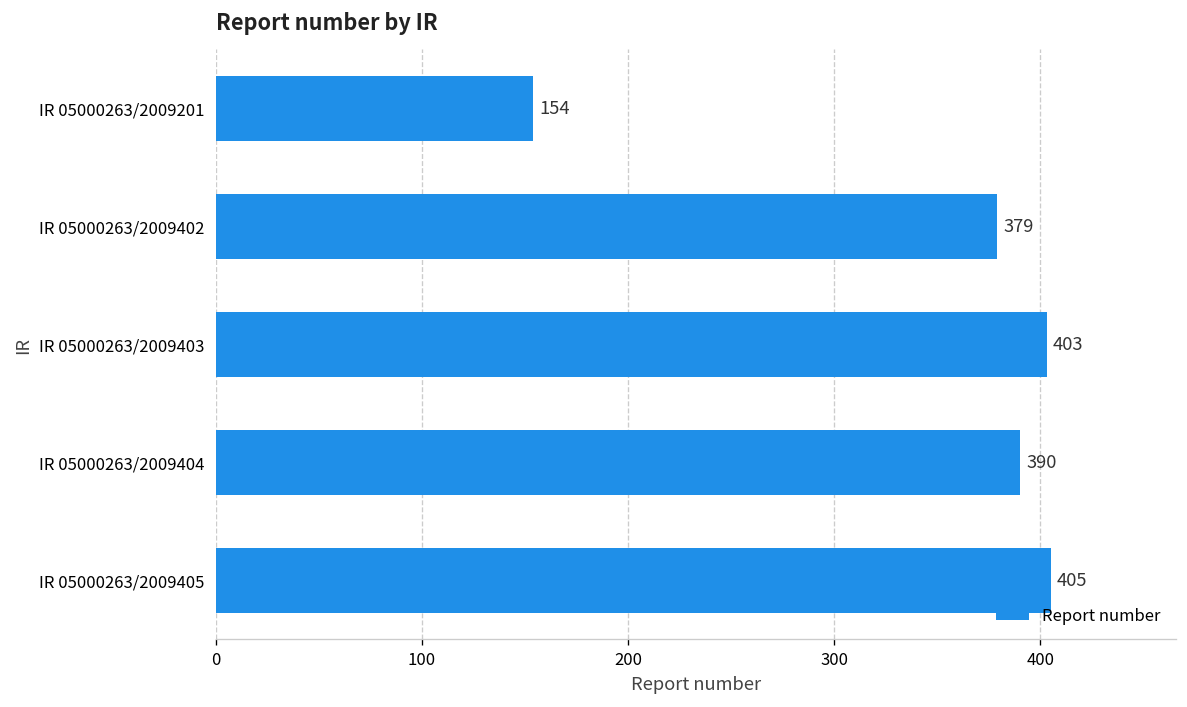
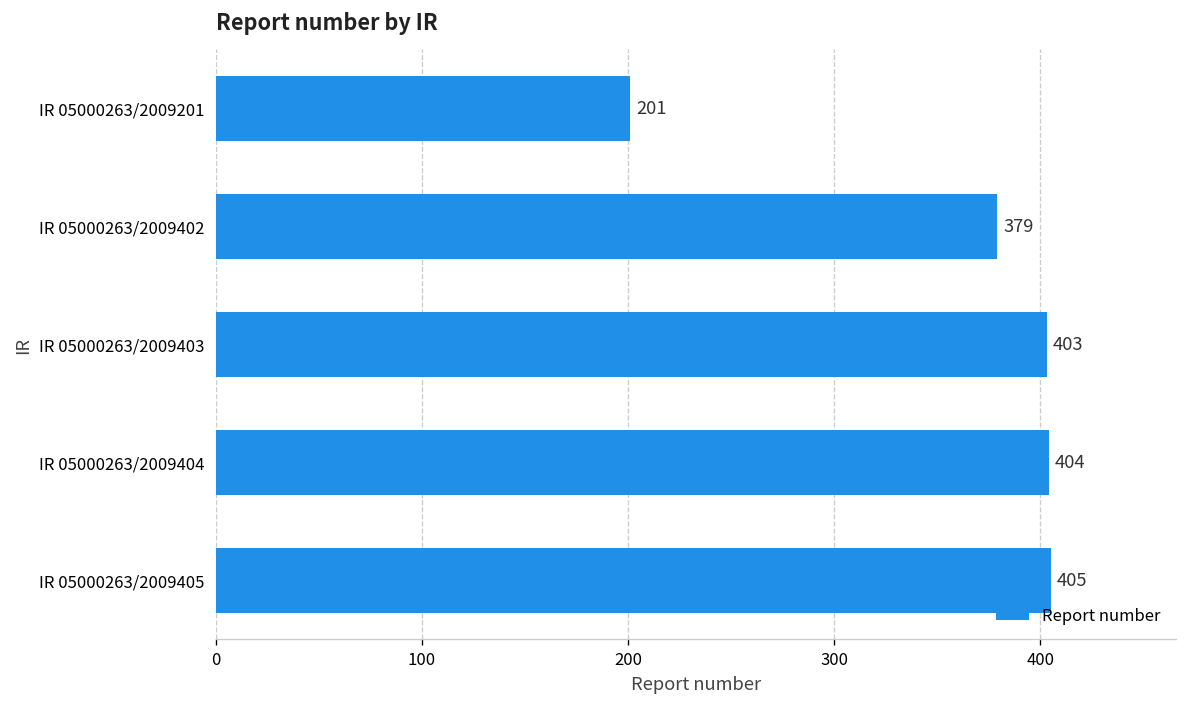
  {
-   "IR 05000263/2009201": 154,
+   "IR 05000263/2009201": 201,
    "IR 05000263/2009402": 379,
    "IR 05000263/2009403": 403,
-   "IR 05000263/2009404": 390,
+   "IR 05000263/2009404": 404,
    "IR 05000263/2009405": 405
  }
